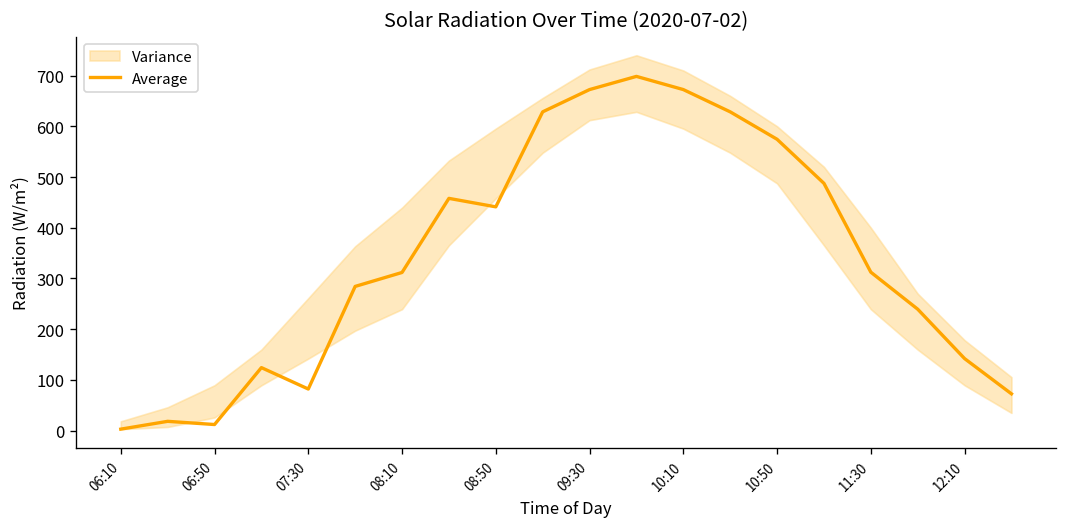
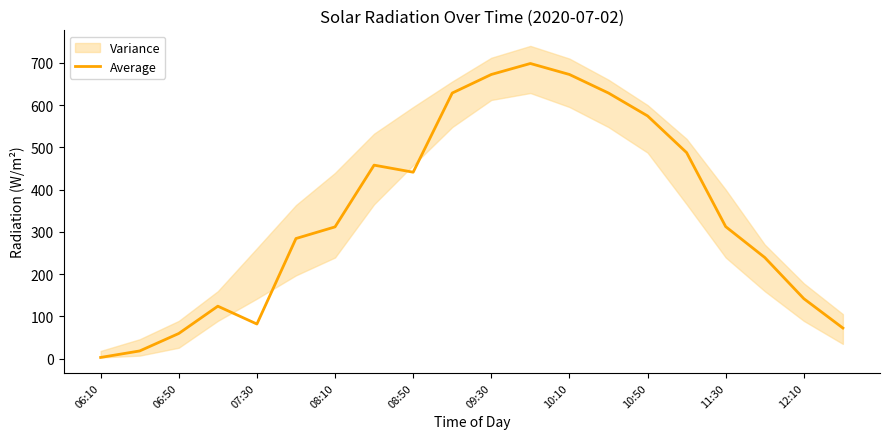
  {
    "Average": {
      "06:10": 0,
-     "06:50": 10,
+     "06:50": 60,
      "07:30": 80,
      "08:10": 310,
      "08:50": 440,
      "09:30": 670,
      "10:10": 670,
      "10:50": 570,
      "11:30": 310,
      "12:10": 140
    }
  }
